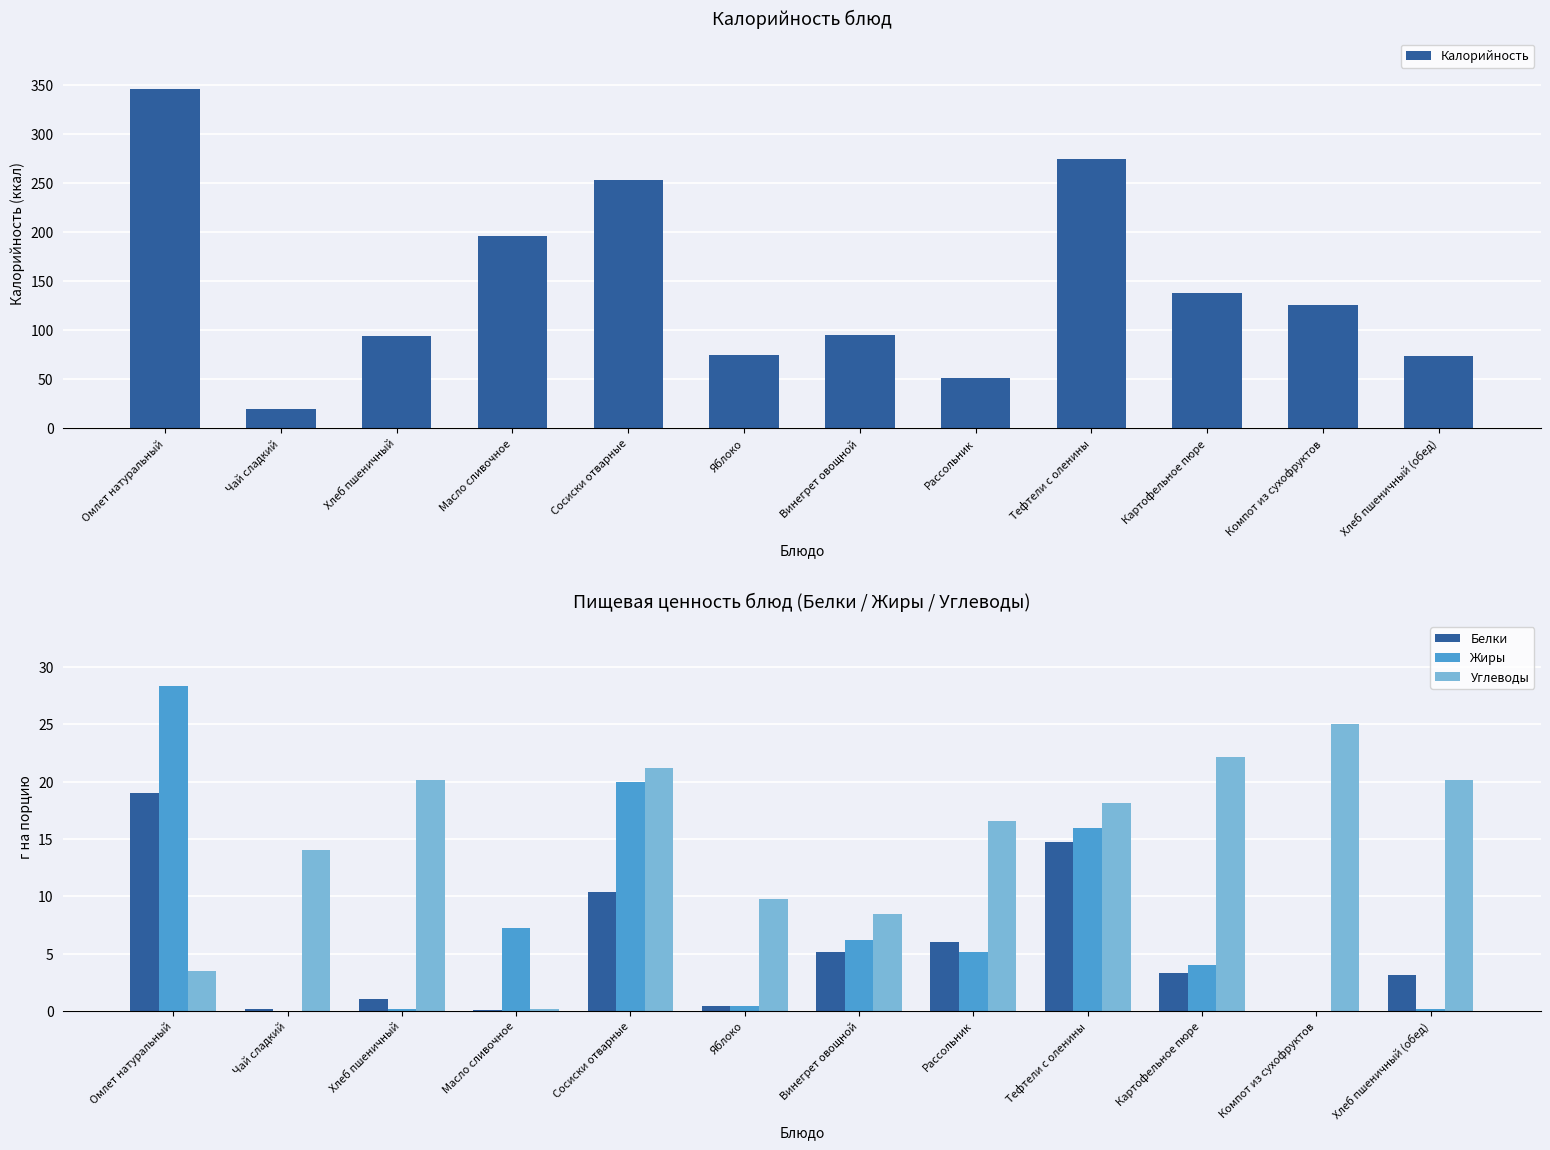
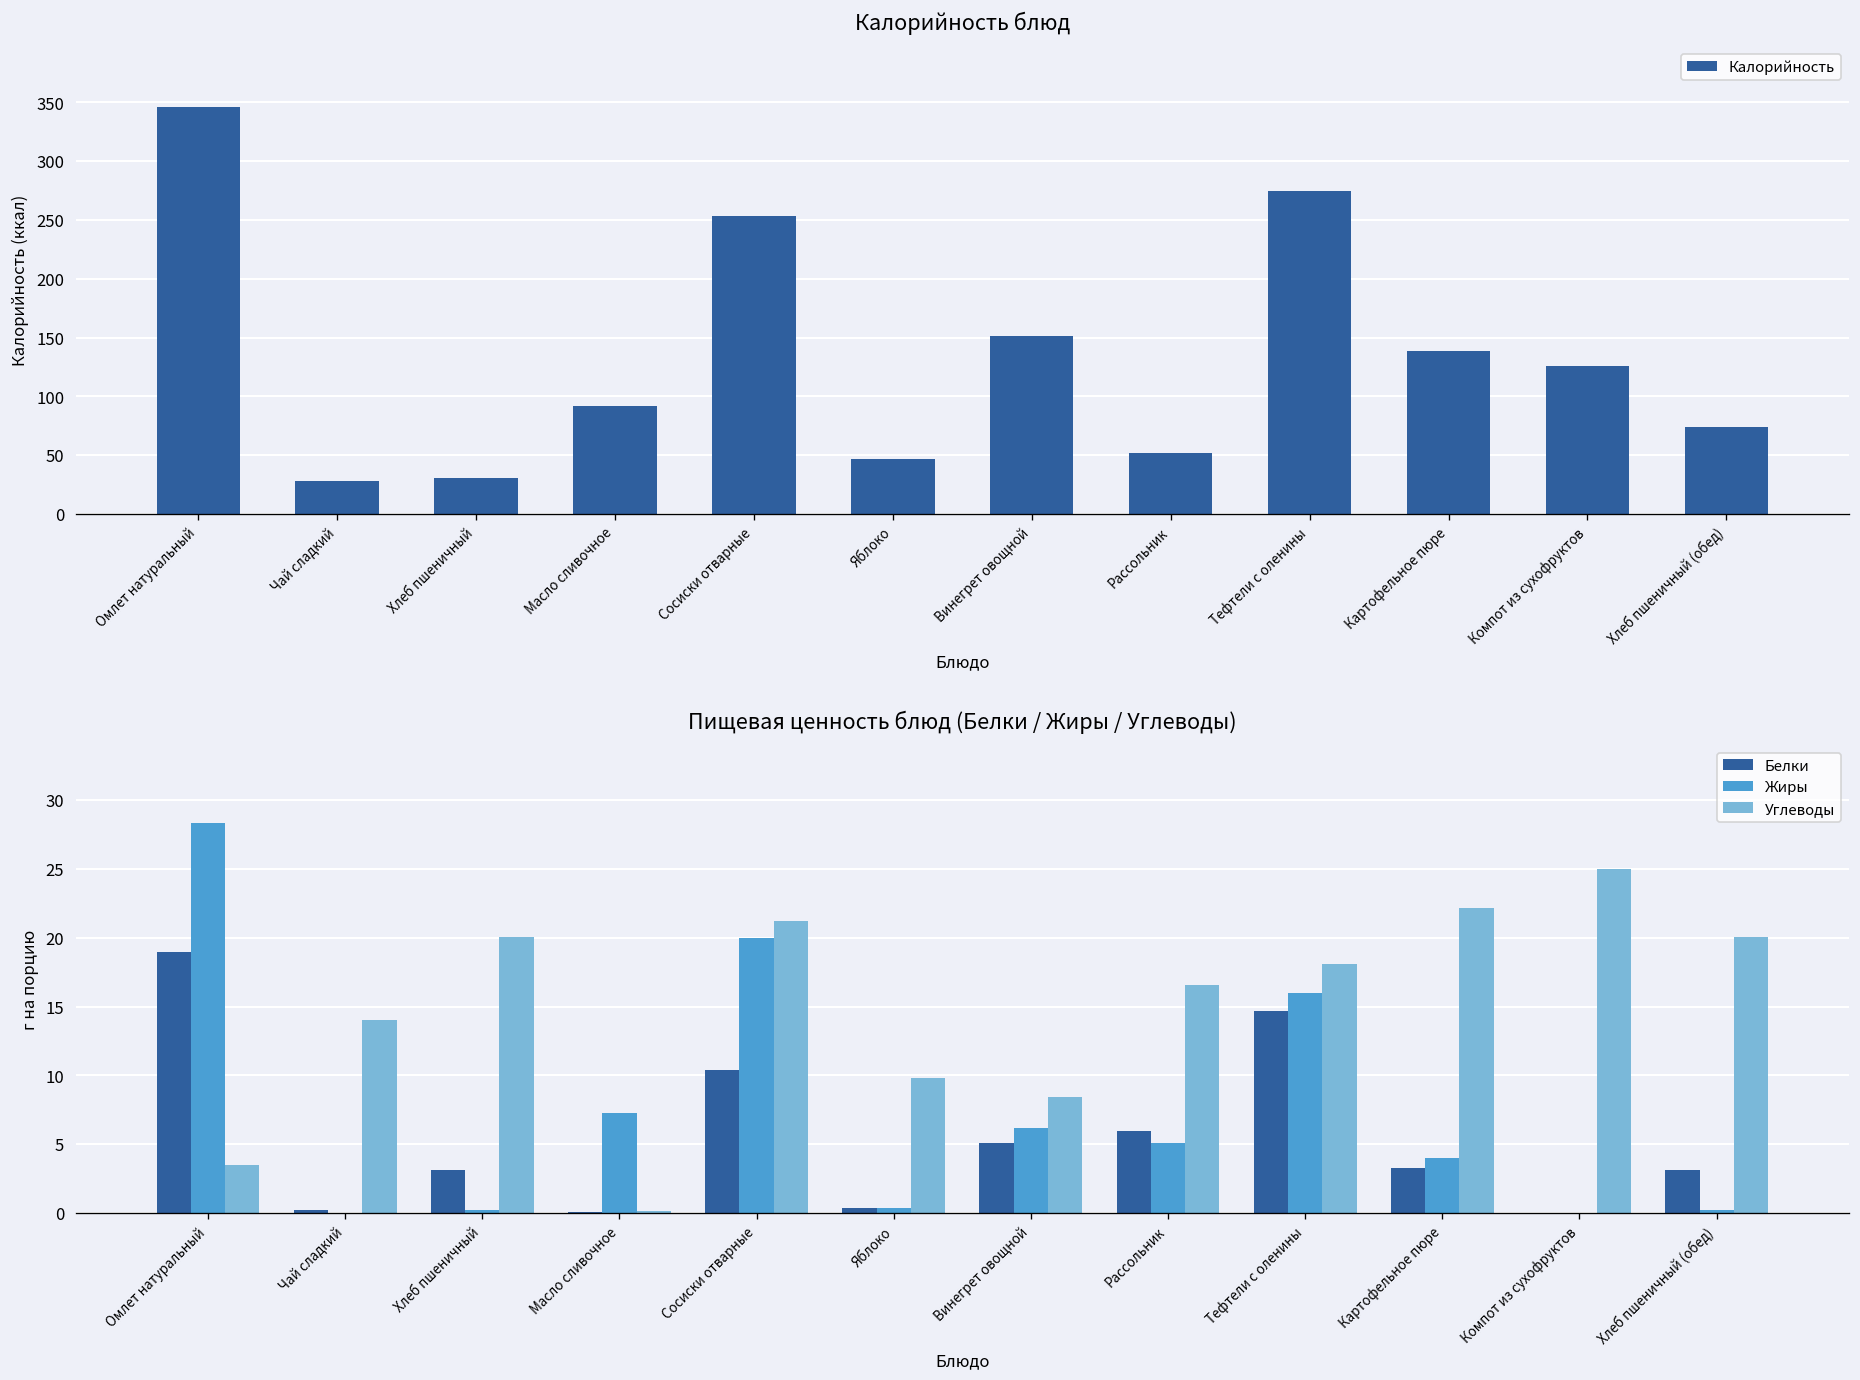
  {
    "Калорийность блюд": {
      "Омлет натуральный": 350,
-     "Чай сладкий": 20,
-     "Хлеб пшеничный": 90,
-     "Масло сливочное": 200,
+     "Чай сладкий": 30,
+     "Хлеб пшеничный": 30,
+     "Масло сливочное": 90,
      "Сосиски отварные": 250,
-     "Яблоко": 70,
-     "Винегрет овощной": 90,
+     "Яблоко": 50,
+     "Винегрет овощной": 150,
      "Рассольник": 50,
      "Тефтели с оленины": 280,
      "Картофельное пюре": 140,
      "Компот из сухофруктов": 130,
      "Хлеб пшеничный (обед)": 70
    },
    "Пищевая ценность блюд (Белки / Жиры / Углеводы)": {
      "Белки": {
        "Омлет натуральный": 19.0,
-       "Хлеб пшеничный": 1.0,
+       "Хлеб пшеничный": 3.1,
        "Сосиски отварные": 10.4,
        "Яблоко": 0.4,
        "Винегрет овощной": 5.1,
        "Рассольник": 6.0,
        "Тефтели с оленины": 14.7,
        "Картофельное пюре": 3.3,
        "Компот из сухофруктов": 0.0,
        "Хлеб пшеничный (обед)": 3.1
      }
    }
  }
